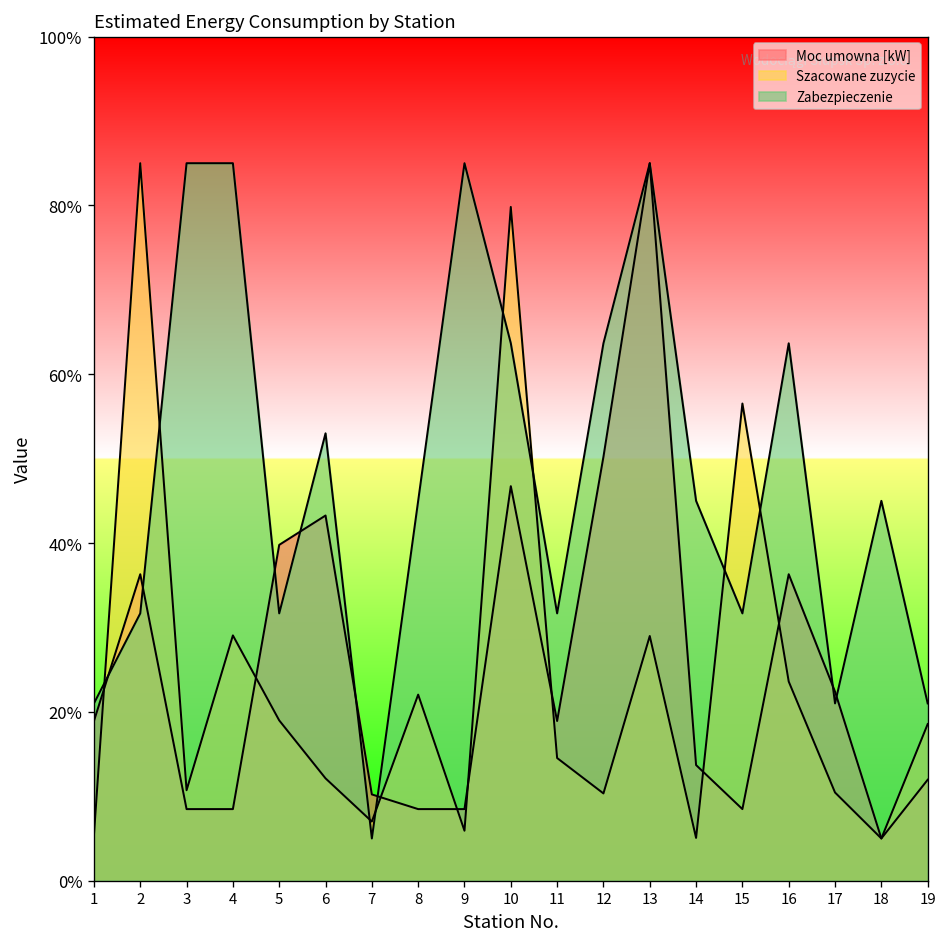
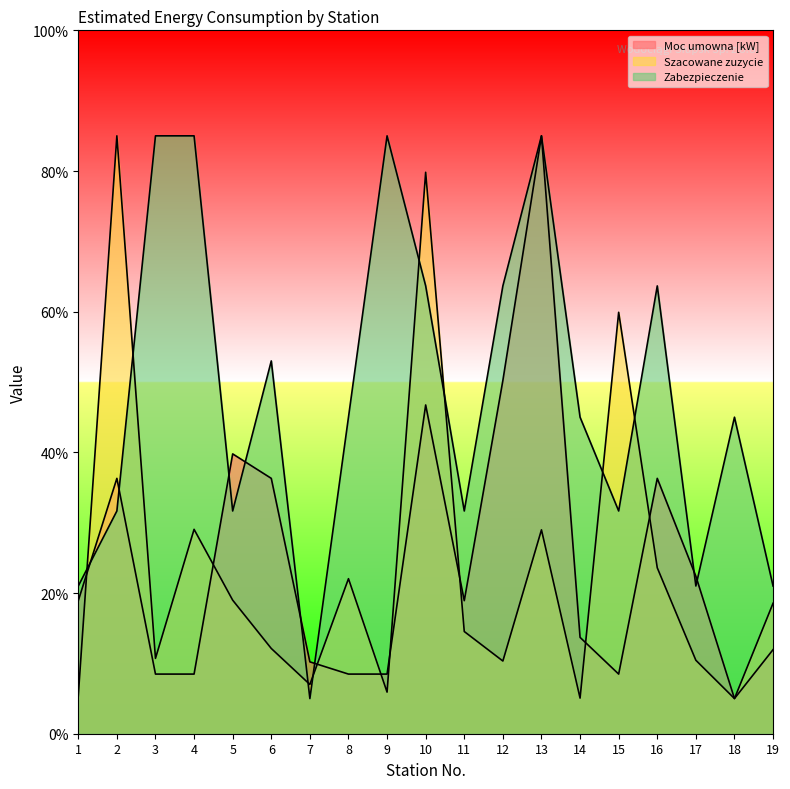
  {
    "Moc umowna [kW]": {
      "1": "19%",
      "2": "36%",
      "3": "8%",
      "4": "8%",
      "5": "40%",
-     "6": "43%",
+     "6": "36%",
      "7": "10%",
      "8": "8%",
      "9": "8%",
      "10": "47%",
      "11": "19%",
      "12": "50%",
      "14": "14%",
      "15": "8%",
      "16": "36%",
      "17": "22%",
      "19": "12%"
    },
    "Szacowane zuzycie": {
      "1": "5%",
      "2": "85%",
      "3": "11%",
      "4": "29%",
      "5": "19%",
      "6": "12%",
      "7": "7%",
      "8": "22%",
      "9": "6%",
      "10": "80%",
      "11": "15%",
      "12": "10%",
      "13": "29%",
      "14": "5%",
-     "15": "57%",
+     "15": "60%",
      "16": "24%",
      "17": "10%",
      "19": "19%"
    },
    "Zabezpieczenie": {
      "1": "21%",
      "2": "32%",
      "3": "85%",
      "4": "85%",
      "5": "32%",
      "6": "53%",
      "7": "5%",
      "8": "45%",
      "9": "85%",
      "10": "64%",
      "11": "32%",
      "12": "64%",
      "14": "45%",
      "15": "32%",
      "16": "64%",
      "17": "21%",
      "18": "45%",
      "19": "21%"
    }
  }
